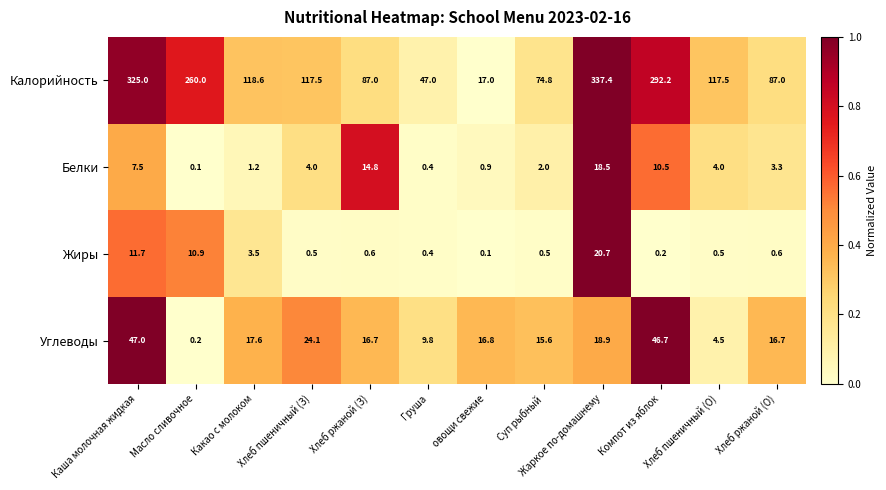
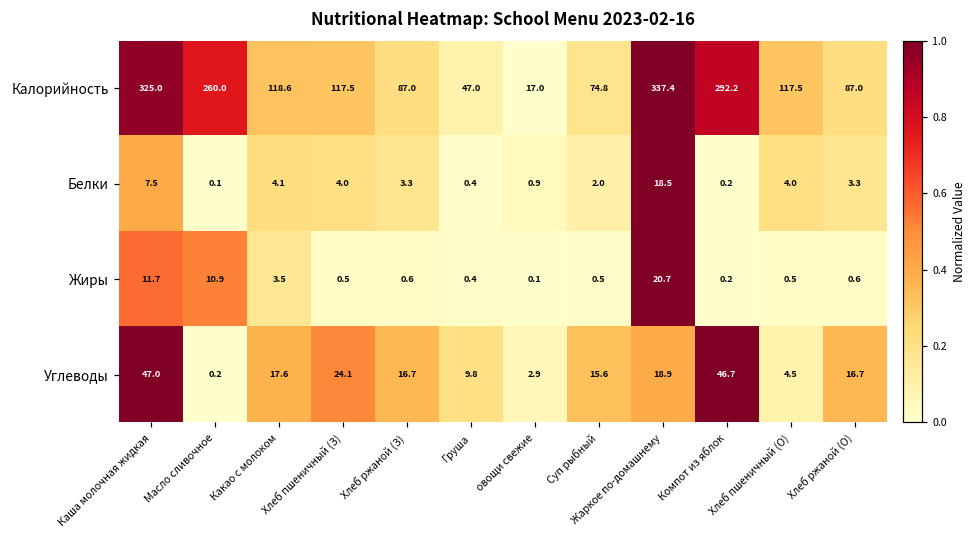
  {
    "Калорийность": {
      "Каша молочная жидкая": 325.0,
      "Масло сливочное": 260.0,
      "Какао с молоком": 118.6,
      "Хлеб пшеничный (З)": 117.5,
      "Хлеб ржаной (З)": 87.0,
      "Груша": 47.0,
      "овощи свежие": 17.0,
      "Суп рыбный": 74.8,
      "Жаркое по-домашнему": 337.4,
      "Компот из яблок": 292.2,
      "Хлеб пшеничный (О)": 117.5,
      "Хлеб ржаной (О)": 87.0
    },
    "Белки": {
      "Каша молочная жидкая": 7.5,
      "Масло сливочное": 0.1,
-     "Какао с молоком": 1.2,
+     "Какао с молоком": 4.1,
      "Хлеб пшеничный (З)": 4.0,
-     "Хлеб ржаной (З)": 14.8,
+     "Хлеб ржаной (З)": 3.3,
      "Груша": 0.4,
      "овощи свежие": 0.9,
      "Суп рыбный": 2.0,
      "Жаркое по-домашнему": 18.5,
-     "Компот из яблок": 10.5,
+     "Компот из яблок": 0.2,
      "Хлеб пшеничный (О)": 4.0,
      "Хлеб ржаной (О)": 3.3
    },
    "Жиры": {
      "Каша молочная жидкая": 11.7,
      "Масло сливочное": 10.9,
      "Какао с молоком": 3.5,
      "Хлеб пшеничный (З)": 0.5,
      "Хлеб ржаной (З)": 0.6,
      "Груша": 0.4,
      "овощи свежие": 0.1,
      "Суп рыбный": 0.5,
      "Жаркое по-домашнему": 20.7,
      "Компот из яблок": 0.2,
      "Хлеб пшеничный (О)": 0.5,
      "Хлеб ржаной (О)": 0.6
    },
    "Углеводы": {
      "Каша молочная жидкая": 47.0,
      "Масло сливочное": 0.2,
      "Какао с молоком": 17.6,
      "Хлеб пшеничный (З)": 24.1,
      "Хлеб ржаной (З)": 16.7,
      "Груша": 9.8,
-     "овощи свежие": 16.8,
+     "овощи свежие": 2.9,
      "Суп рыбный": 15.6,
      "Жаркое по-домашнему": 18.9,
      "Компот из яблок": 46.7,
      "Хлеб пшеничный (О)": 4.5,
      "Хлеб ржаной (О)": 16.7
    }
  }
